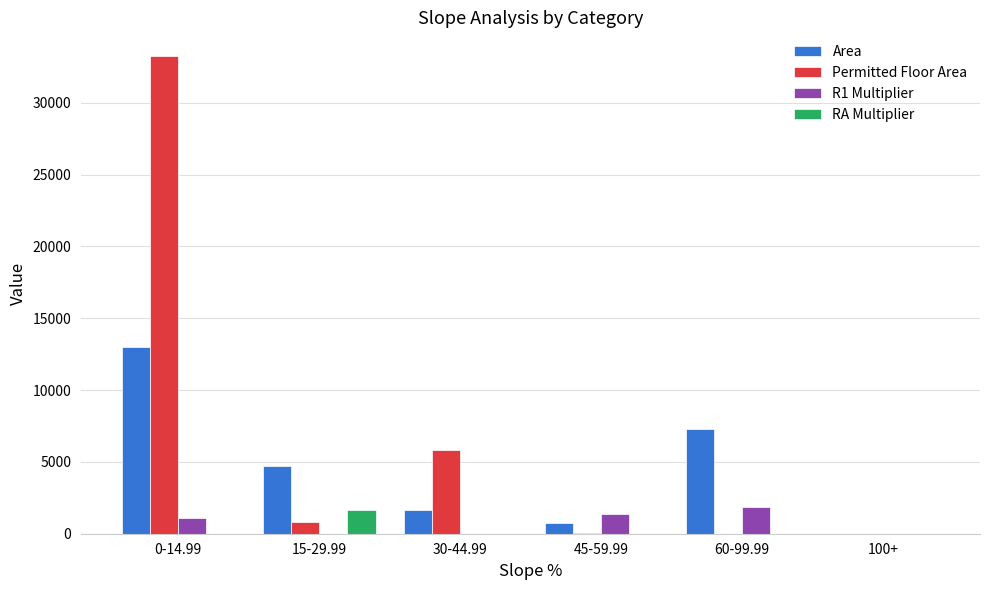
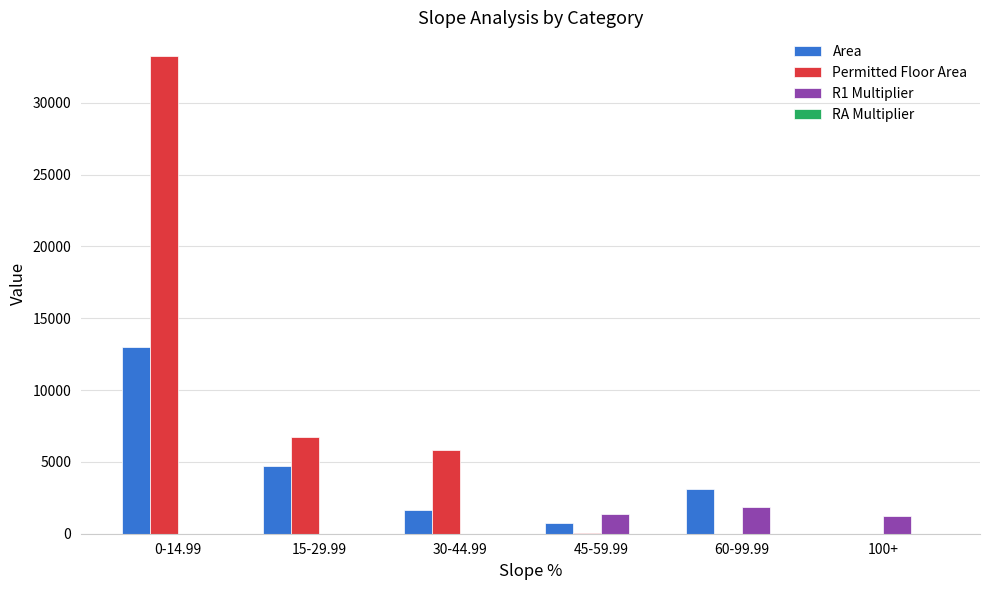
  {
    "Area": {
      "0-14.99": 13000,
      "15-29.99": 4700,
      "30-44.99": 1700,
      "45-59.99": 800,
-     "60-99.99": 7300,
+     "60-99.99": 3100,
      "100+": 0
    },
    "Permitted Floor Area": {
      "0-14.99": 33200,
-     "15-29.99": 800,
+     "15-29.99": 6700,
      "30-44.99": 5800,
      "100+": 0
    },
    "R1 Multiplier": {
-     "0-14.99": 1100,
+     "0-14.99": 0,
      "45-59.99": 1300,
      "60-99.99": 1800,
-     "100+": 0
+     "100+": 1200
    },
    "RA Multiplier": {
-     "15-29.99": 1600,
+     "15-29.99": 0,
      "100+": 0
    }
  }
